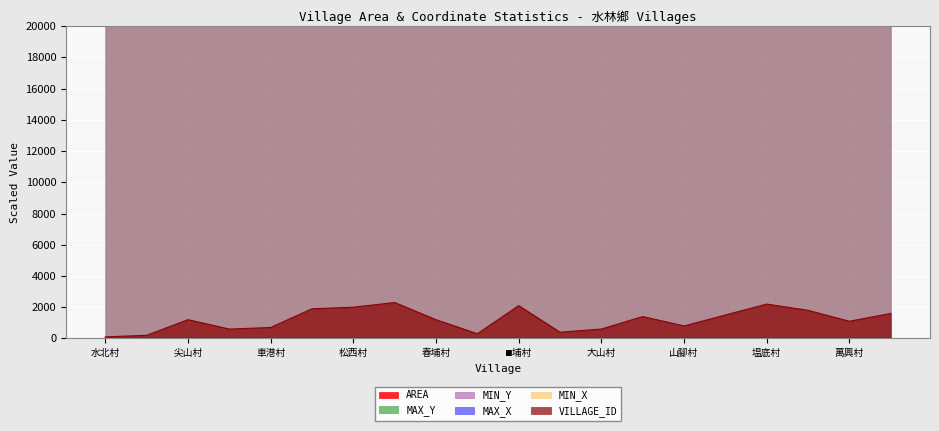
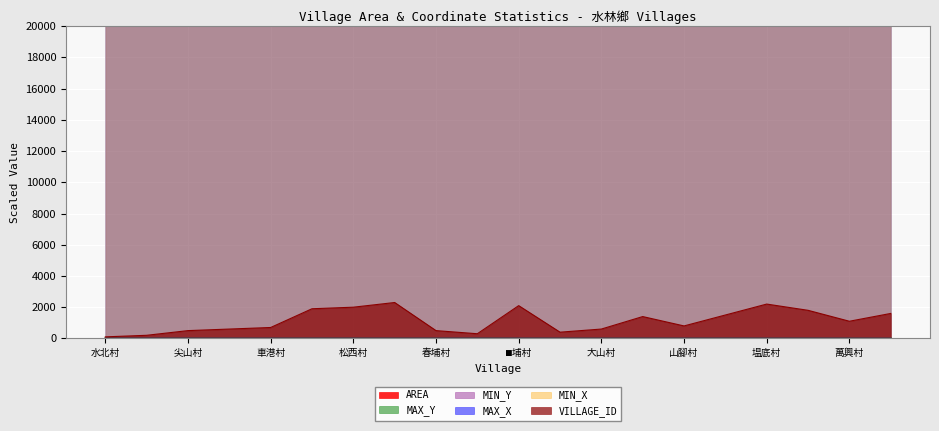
  {
    "MIN_Y": {
      "尖山村": 0,
      "車港村": 0,
      "松西村": 0,
      "春埔村": 0,
      "■埔村": 0,
      "大山村": 0,
      "山腳村": 0,
      "塭底村": 0,
      "萬興村": 0
    },
    "VILLAGE_ID": {
-     "尖山村": 1200,
+     "尖山村": 500,
      "車港村": 700,
      "松西村": 2000,
-     "春埔村": 1200,
+     "春埔村": 500,
      "■埔村": 2100,
      "大山村": 600,
      "山腳村": 800,
      "塭底村": 2200,
      "萬興村": 1100
    }
  }
